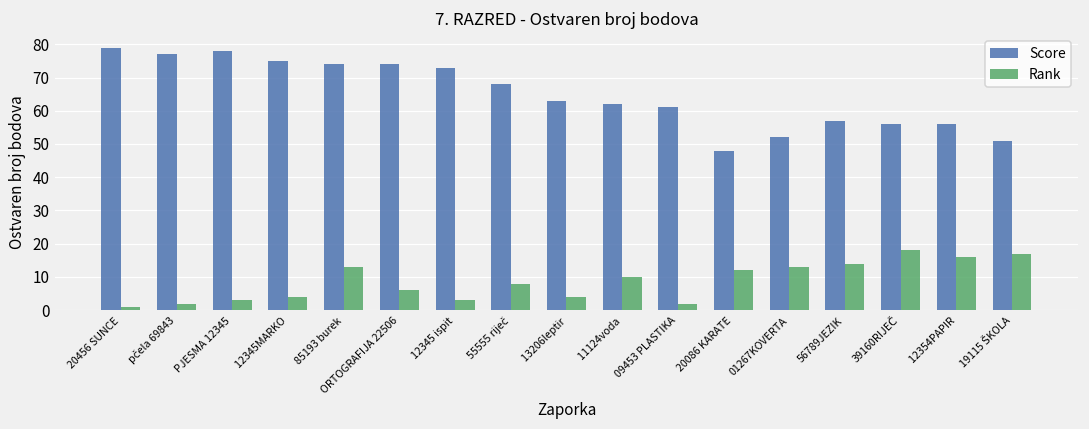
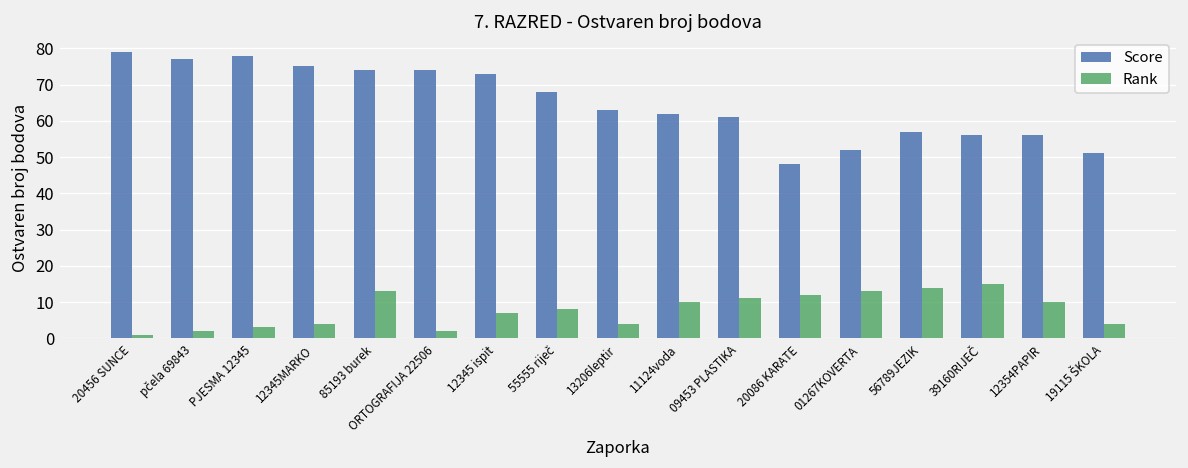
  {
    "Score": {
      "20456 SUNCE": 79,
      "pčela 69843": 77,
      "PJESMA 12345": 78,
      "12345MARKO": 75,
      "85193 burek": 74,
      "ORTOGRAFIJA 22506": 74,
      "12345 ispit": 73,
      "55555 riječ": 68,
      "13206leptir": 63,
      "11124voda": 62,
      "09453 PLASTIKA": 61,
      "20086 KARATE": 48,
      "01267KOVERTA": 52,
      "56789JEZIK": 57,
      "39160RIJEČ": 56,
      "12354PAPIR": 56,
      "19115 ŠKOLA": 51
    },
    "Rank": {
      "20456 SUNCE": 1,
      "pčela 69843": 2,
      "PJESMA 12345": 3,
      "12345MARKO": 4,
      "85193 burek": 13,
-     "ORTOGRAFIJA 22506": 6,
-     "12345 ispit": 3,
+     "ORTOGRAFIJA 22506": 2,
+     "12345 ispit": 7,
      "55555 riječ": 8,
      "13206leptir": 4,
      "11124voda": 10,
-     "09453 PLASTIKA": 2,
+     "09453 PLASTIKA": 11,
      "20086 KARATE": 12,
      "01267KOVERTA": 13,
      "56789JEZIK": 14,
-     "39160RIJEČ": 18,
-     "12354PAPIR": 16,
-     "19115 ŠKOLA": 17
+     "39160RIJEČ": 15,
+     "12354PAPIR": 10,
+     "19115 ŠKOLA": 4
    }
  }
